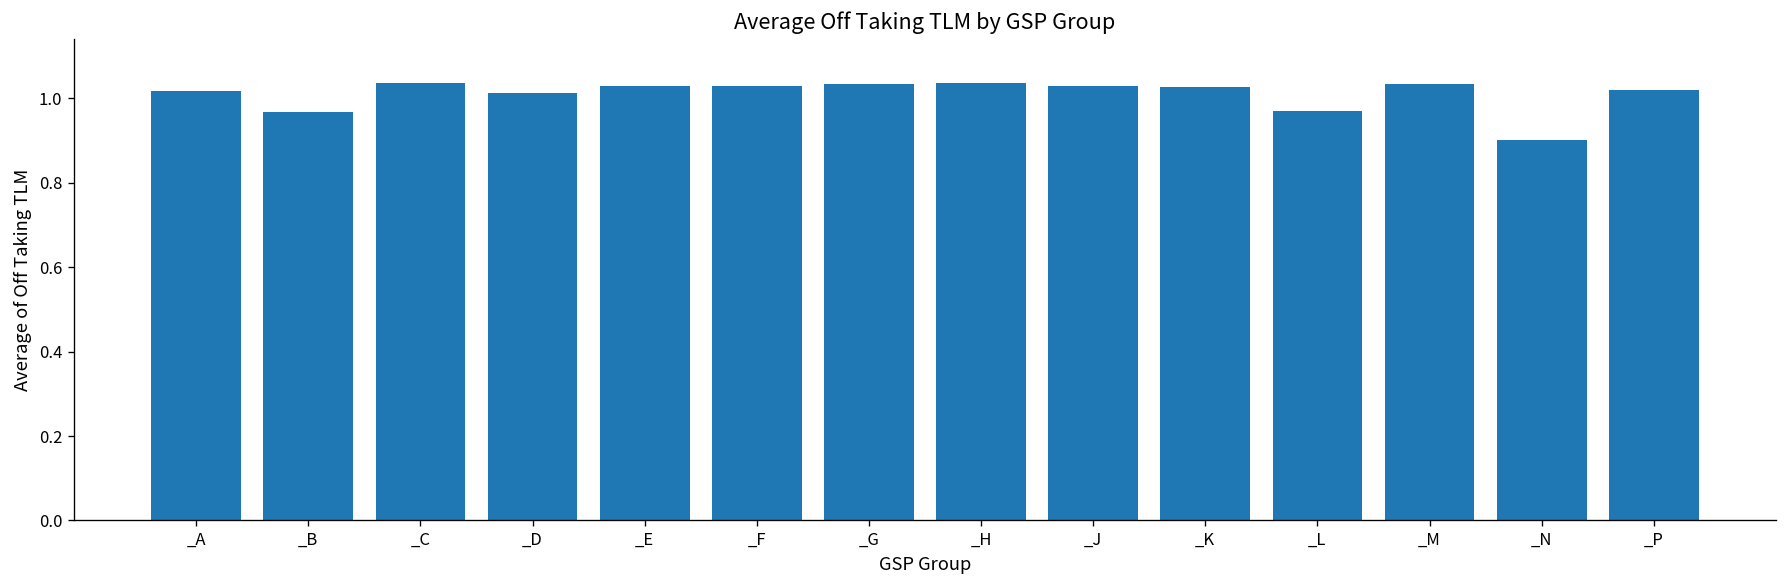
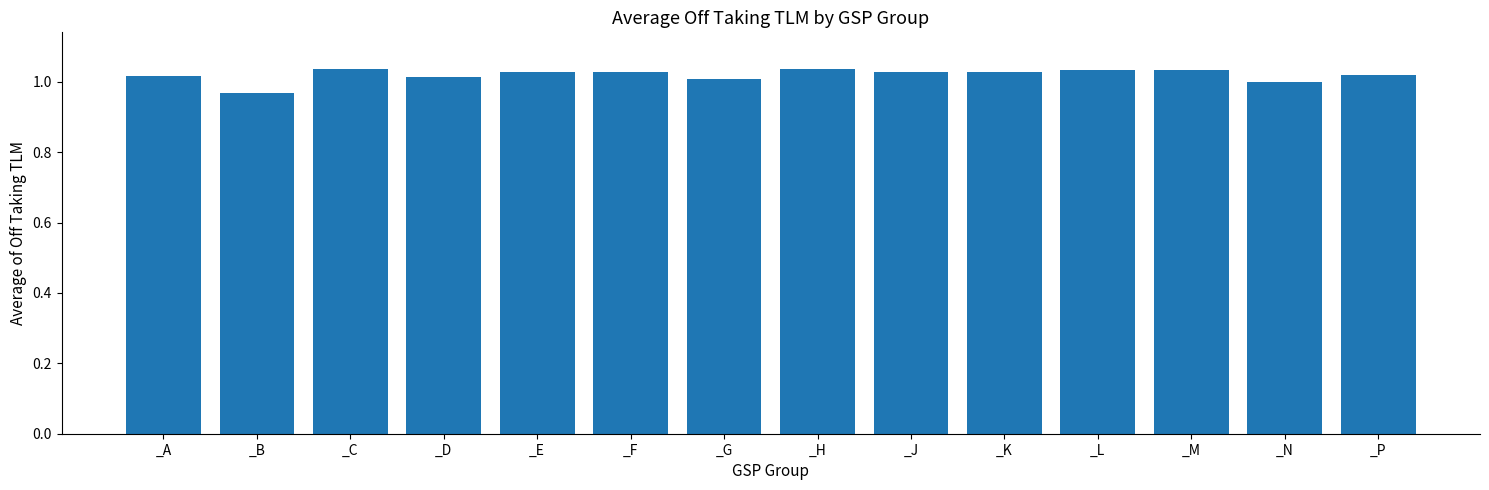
  {
    "_A": 1.02,
    "_B": 0.97,
    "_C": 1.04,
    "_D": 1.01,
    "_E": 1.03,
    "_F": 1.03,
-   "_G": 1.03,
+   "_G": 1.01,
    "_H": 1.04,
    "_J": 1.03,
    "_K": 1.03,
-   "_L": 0.97,
+   "_L": 1.03,
    "_M": 1.03,
-   "_N": 0.9,
+   "_N": 1.0,
    "_P": 1.02
  }
